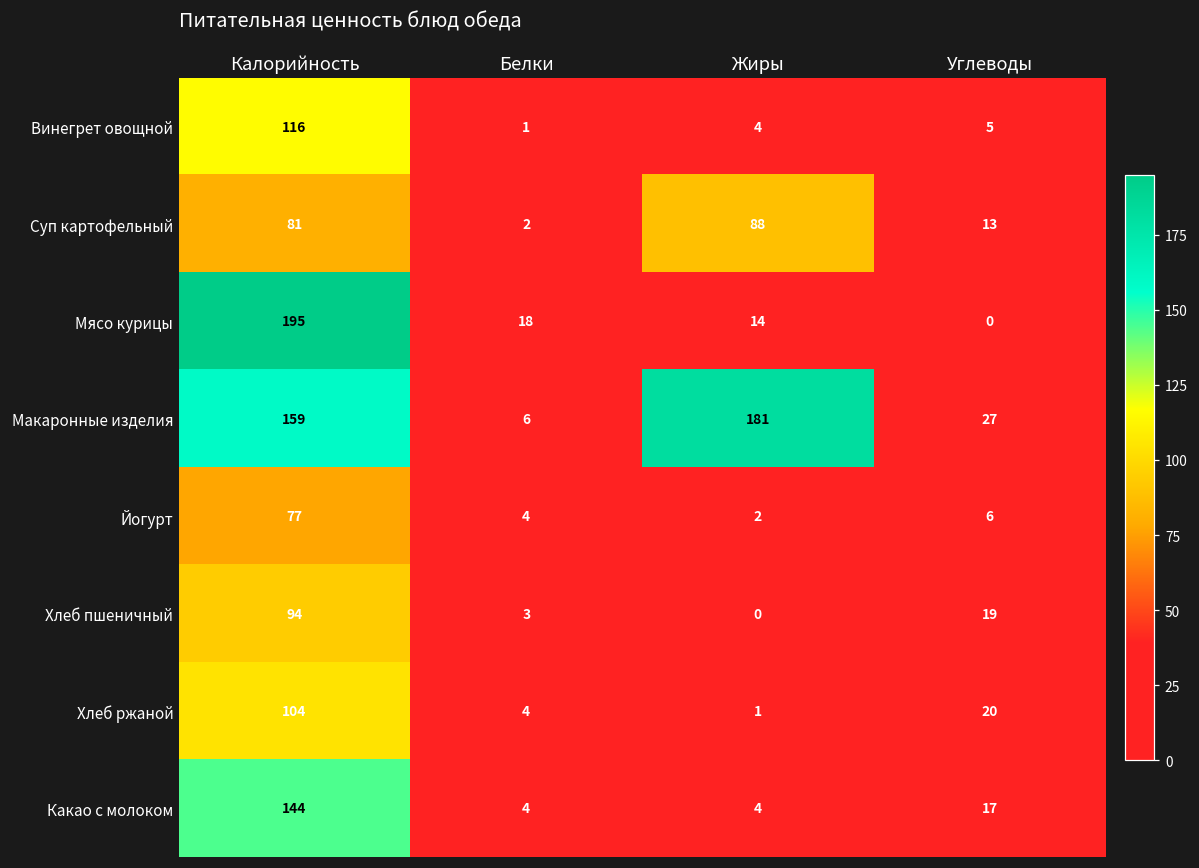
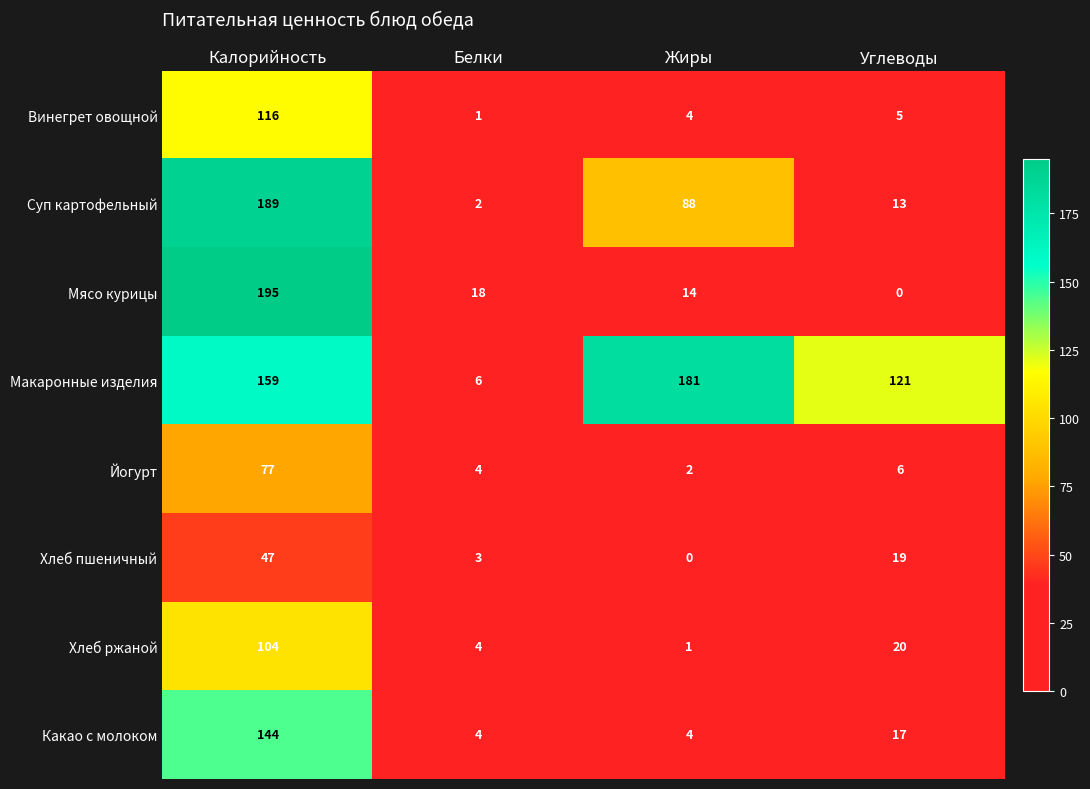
  {
    "Винегрет овощной": {
      "Калорийность": 116,
      "Белки": 1,
      "Жиры": 4,
      "Углеводы": 5
    },
    "Суп картофельный": {
-     "Калорийность": 81,
+     "Калорийность": 189,
      "Белки": 2,
      "Жиры": 88,
      "Углеводы": 13
    },
    "Мясо курицы": {
      "Калорийность": 195,
      "Белки": 18,
      "Жиры": 14,
      "Углеводы": 0
    },
    "Макаронные изделия": {
      "Калорийность": 159,
      "Белки": 6,
      "Жиры": 181,
-     "Углеводы": 27
+     "Углеводы": 121
    },
    "Йогурт": {
      "Калорийность": 77,
      "Белки": 4,
      "Жиры": 2,
      "Углеводы": 6
    },
    "Хлеб пшеничный": {
-     "Калорийность": 94,
+     "Калорийность": 47,
      "Белки": 3,
      "Жиры": 0,
      "Углеводы": 19
    },
    "Хлеб ржаной": {
      "Калорийность": 104,
      "Белки": 4,
      "Жиры": 1,
      "Углеводы": 20
    },
    "Какао с молоком": {
      "Калорийность": 144,
      "Белки": 4,
      "Жиры": 4,
      "Углеводы": 17
    }
  }
